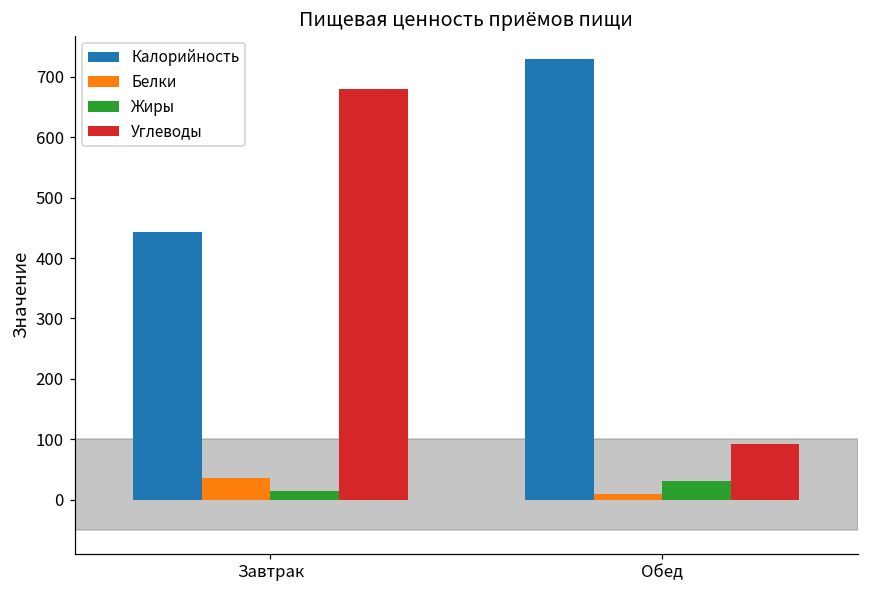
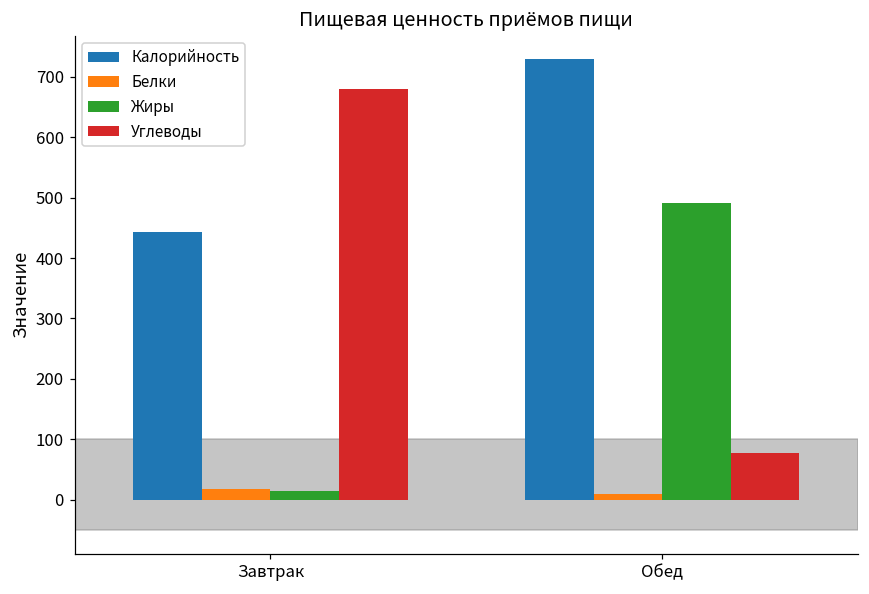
  {
    "Калорийность": {
      "Завтрак": 440,
      "Обед": 730
    },
    "Белки": {
-     "Завтрак": 40,
+     "Завтрак": 20,
      "Обед": 10
    },
    "Жиры": {
      "Завтрак": 10,
-     "Обед": 30
+     "Обед": 490
    },
    "Углеводы": {
      "Завтрак": 680,
-     "Обед": 90
+     "Обед": 80
    }
  }
